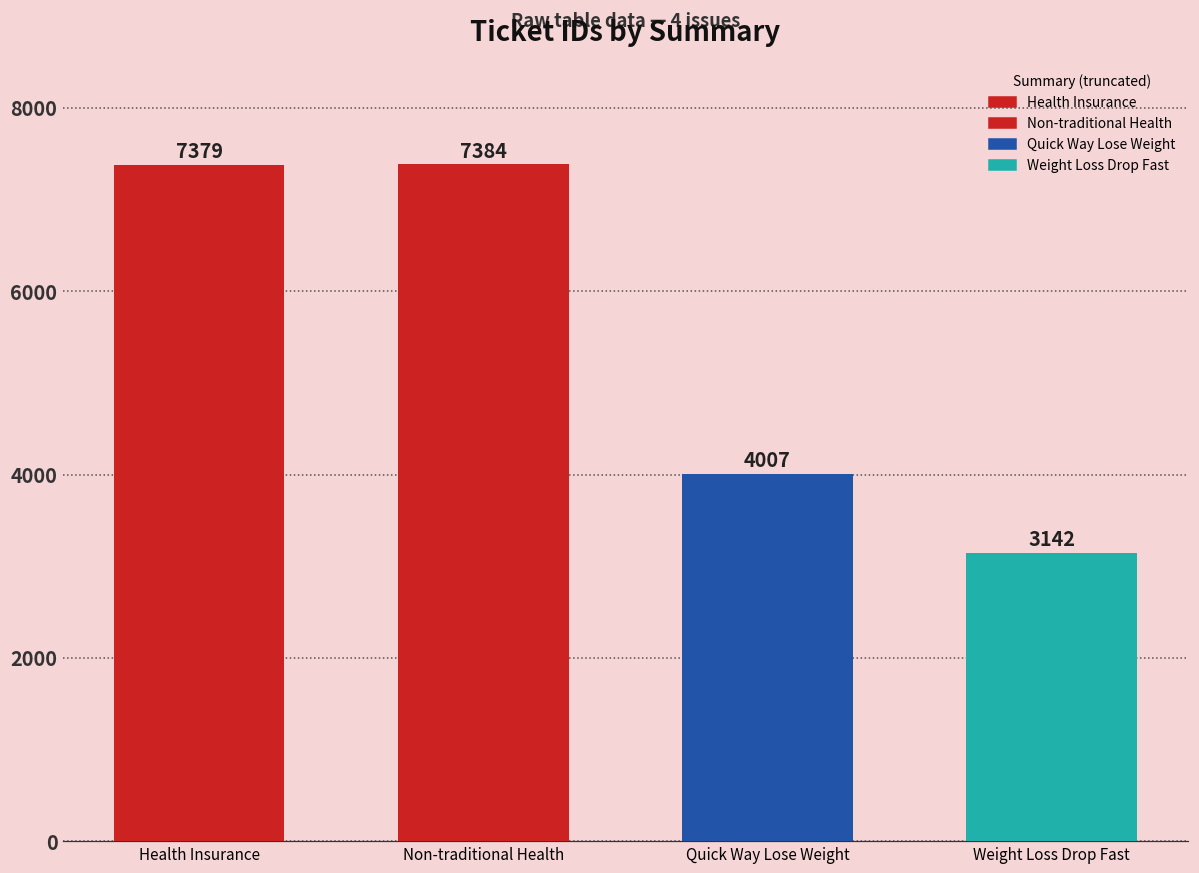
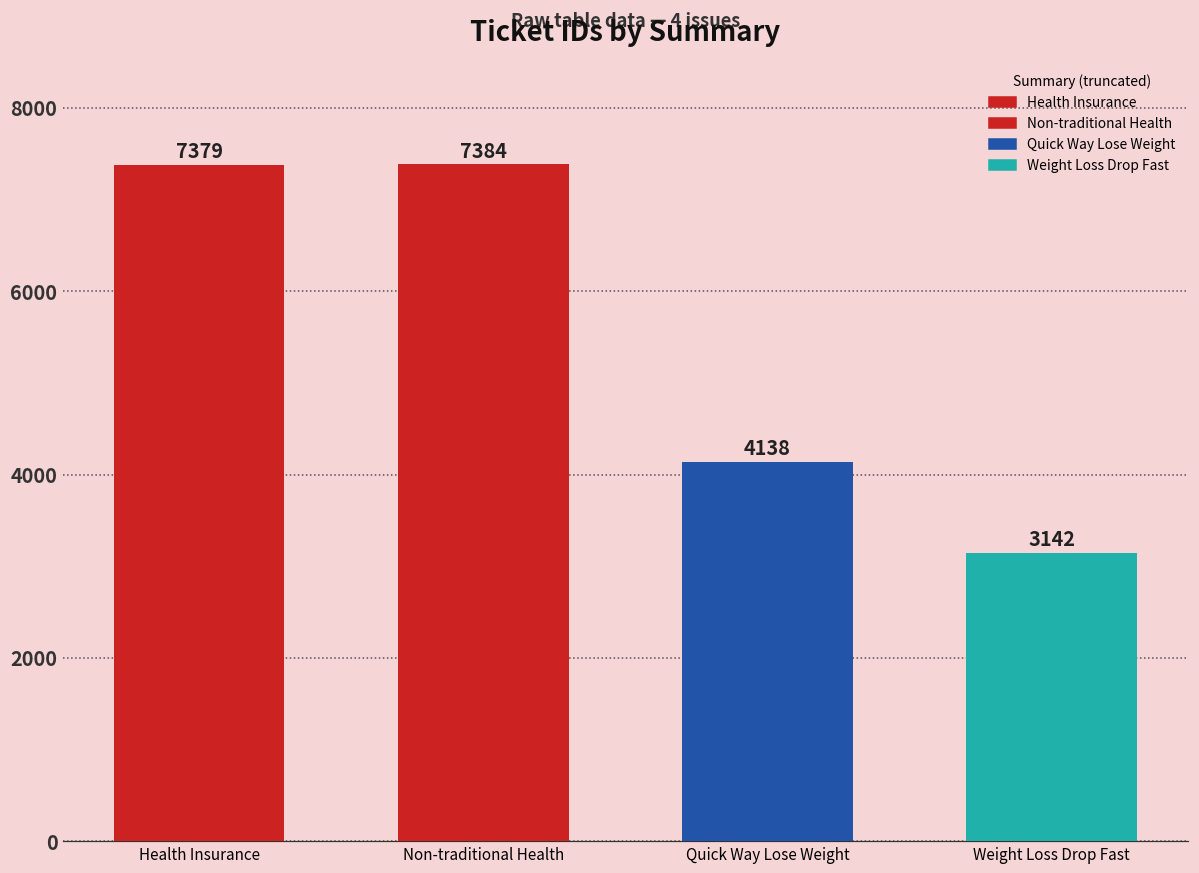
  {
    "Health Insurance": 7379,
    "Non-traditional Health": 7384,
-   "Quick Way Lose Weight": 4007,
+   "Quick Way Lose Weight": 4138,
    "Weight Loss Drop Fast": 3142
  }
